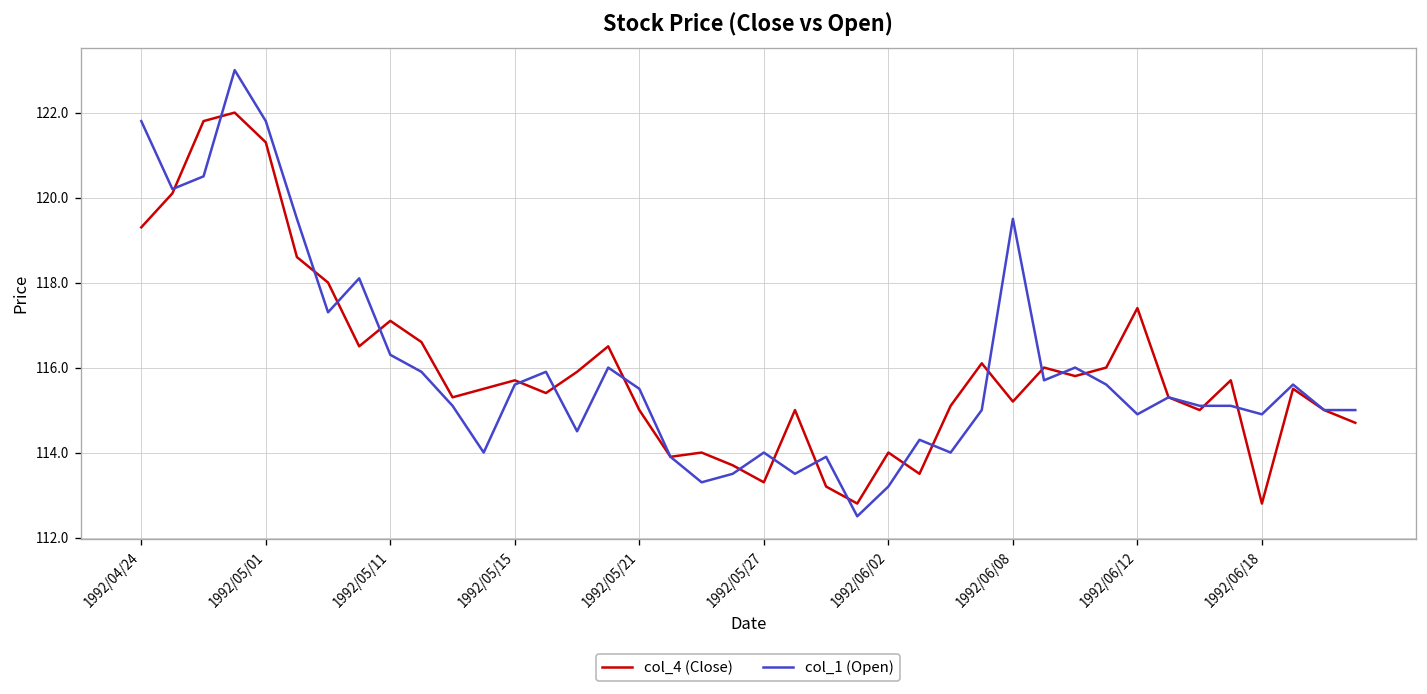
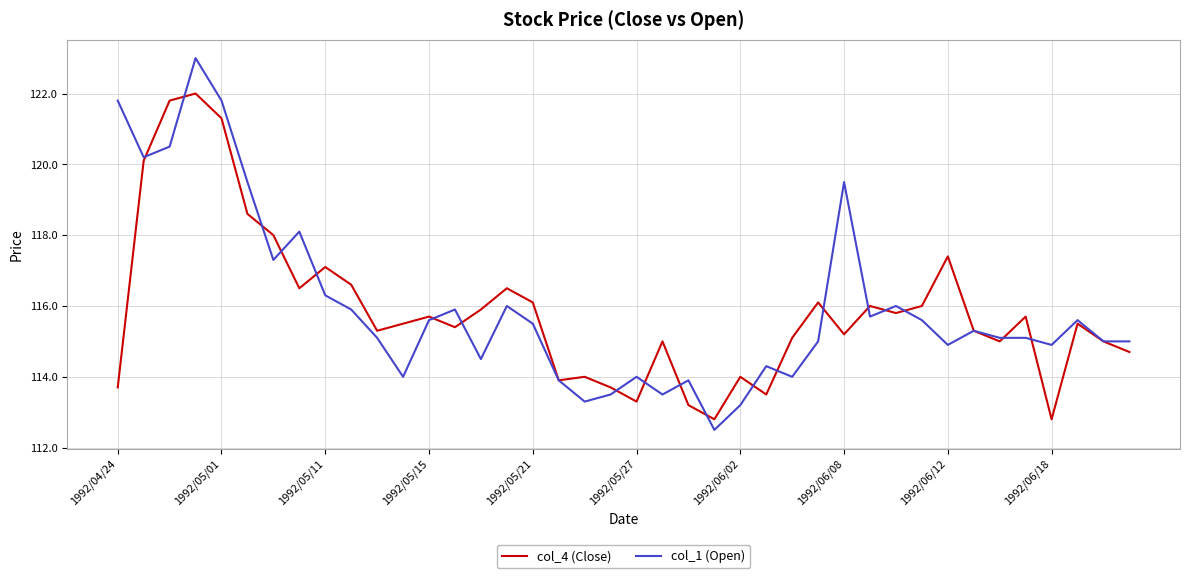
  {
    "col_4 (Close)": {
-     "1992/04/24": 119.3,
+     "1992/04/24": 113.7,
      "1992/05/01": 121.3,
      "1992/05/11": 117.1,
      "1992/05/15": 115.7,
-     "1992/05/21": 115.0,
+     "1992/05/21": 116.1,
      "1992/05/27": 113.3,
      "1992/06/02": 114.0,
      "1992/06/08": 115.2,
      "1992/06/12": 117.4,
      "1992/06/18": 112.8
    },
    "col_1 (Open)": {
      "1992/04/24": 121.8,
      "1992/05/01": 121.8,
      "1992/05/11": 116.3,
      "1992/05/15": 115.6,
      "1992/05/21": 115.5,
      "1992/05/27": 114.0,
      "1992/06/02": 113.2,
      "1992/06/08": 119.5,
      "1992/06/12": 114.9,
      "1992/06/18": 114.9
    }
  }
